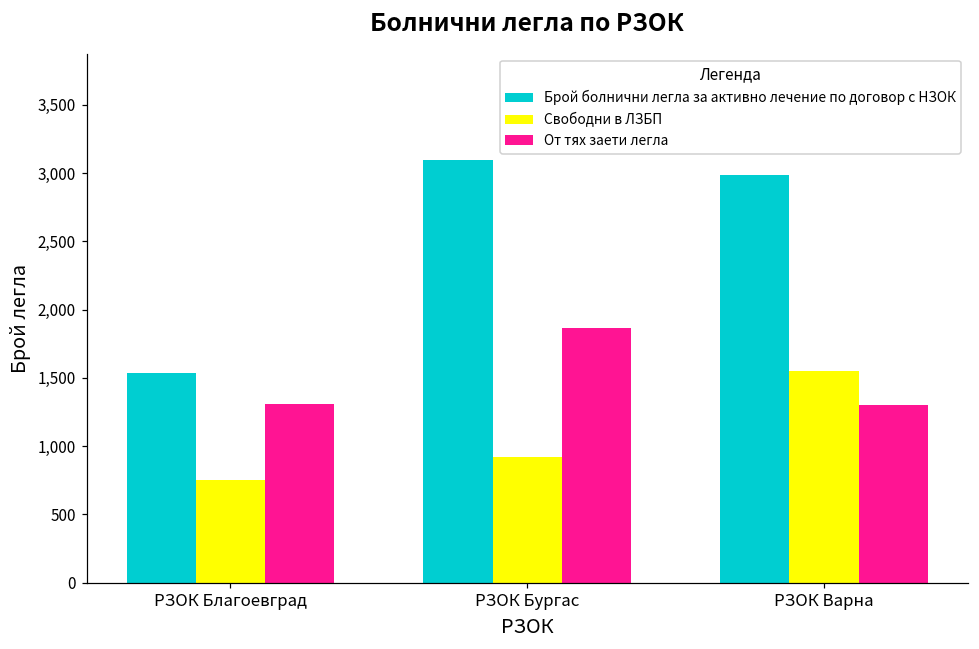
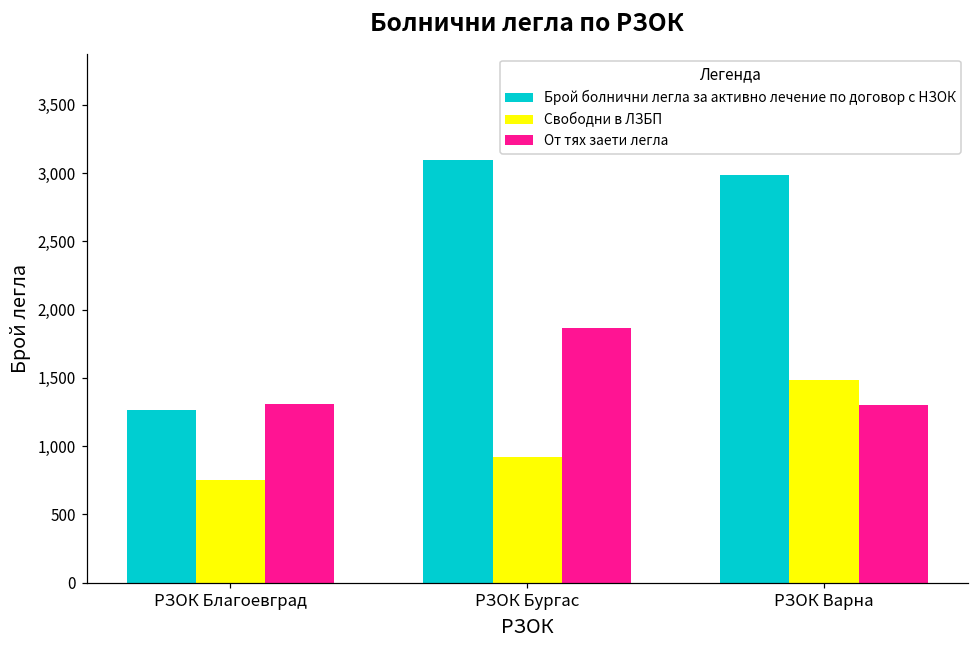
  {
    "Брой болнични легла за активно лечение по договор с НЗОК": {
-     "РЗОК Благоевград": "1,530",
+     "РЗОК Благоевград": "1,270",
      "РЗОК Бургас": "3,100",
      "РЗОК Варна": "2,990"
    },
    "Свободни в ЛЗБП": {
      "РЗОК Благоевград": "750",
      "РЗОК Бургас": "920",
-     "РЗОК Варна": "1,550"
+     "РЗОК Варна": "1,480"
    },
    "От тях заети легла": {
      "РЗОК Благоевград": "1,310",
      "РЗОК Бургас": "1,860",
      "РЗОК Варна": "1,300"
    }
  }
